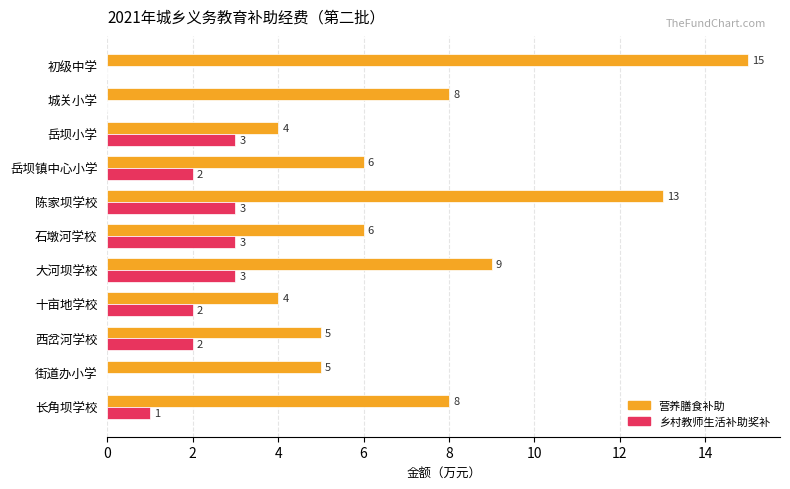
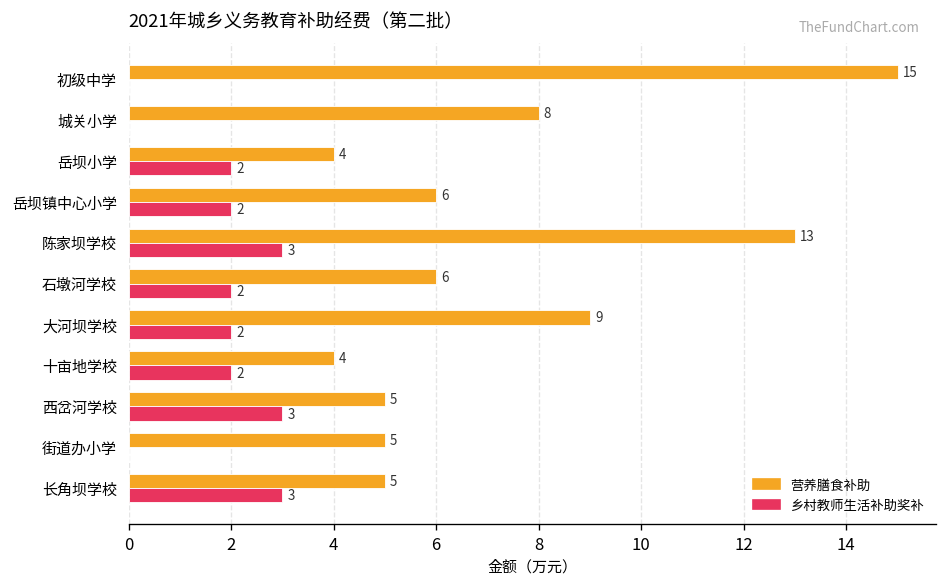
  {
    "营养膳食补助": {
      "初级中学": 15,
      "城关小学": 8,
      "岳坝小学": 4,
      "岳坝镇中心小学": 6,
      "陈家坝学校": 13,
      "石墩河学校": 6,
      "大河坝学校": 9,
      "十亩地学校": 4,
      "西岔河学校": 5,
      "街道办小学": 5,
-     "长角坝学校": 8
+     "长角坝学校": 5
    },
    "乡村教师生活补助奖补": {
-     "岳坝小学": 3,
+     "岳坝小学": 2,
      "岳坝镇中心小学": 2,
      "陈家坝学校": 3,
-     "石墩河学校": 3,
-     "大河坝学校": 3,
+     "石墩河学校": 2,
+     "大河坝学校": 2,
      "十亩地学校": 2,
-     "西岔河学校": 2,
-     "长角坝学校": 1
+     "西岔河学校": 3,
+     "长角坝学校": 3
    }
  }
